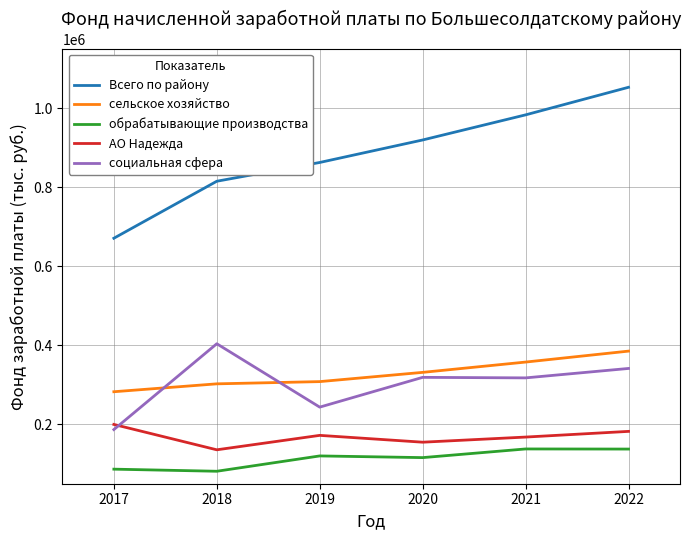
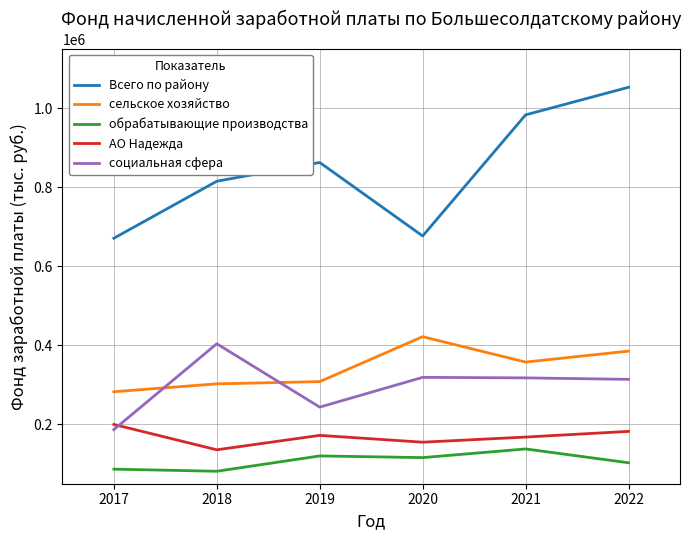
  {
    "Всего по району": {
      "2017": 670000,
      "2018": 810000,
      "2019": 860000,
-     "2020": 920000,
+     "2020": 680000,
      "2021": 980000,
      "2022": 1050000
    },
    "сельское хозяйство": {
      "2017": 280000,
      "2018": 300000,
      "2019": 310000,
-     "2020": 330000,
+     "2020": 420000,
      "2021": 360000,
      "2022": 390000
    },
    "обрабатывающие производства": {
      "2017": 90000,
      "2018": 80000,
      "2019": 120000,
      "2020": 120000,
      "2021": 140000,
-     "2022": 140000
+     "2022": 100000
    },
    "АО Надежда": {
      "2017": 200000,
      "2018": 140000,
      "2019": 170000,
      "2020": 160000,
      "2021": 170000,
      "2022": 180000
    },
    "социальная сфера": {
      "2017": 190000,
      "2018": 400000,
      "2019": 240000,
      "2020": 320000,
      "2021": 320000,
-     "2022": 340000
+     "2022": 310000
    }
  }
